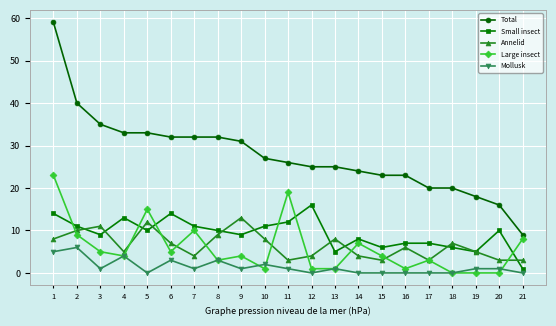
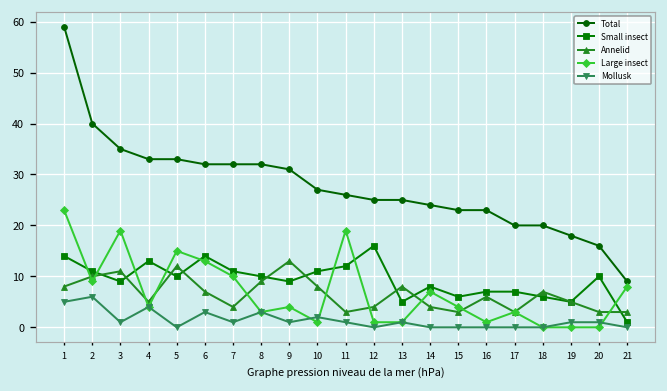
  {
    "Large insect": {
      "1": 23,
      "2": 9,
-     "3": 5,
+     "3": 19,
      "5": 15,
-     "6": 5,
+     "6": 13,
      "7": 10,
      "9": 4,
      "10": 1,
      "11": 19,
      "12": 1,
      "14": 7,
      "15": 4,
      "16": 1,
      "19": 0,
      "20": 0,
      "21": 8
    }
  }
